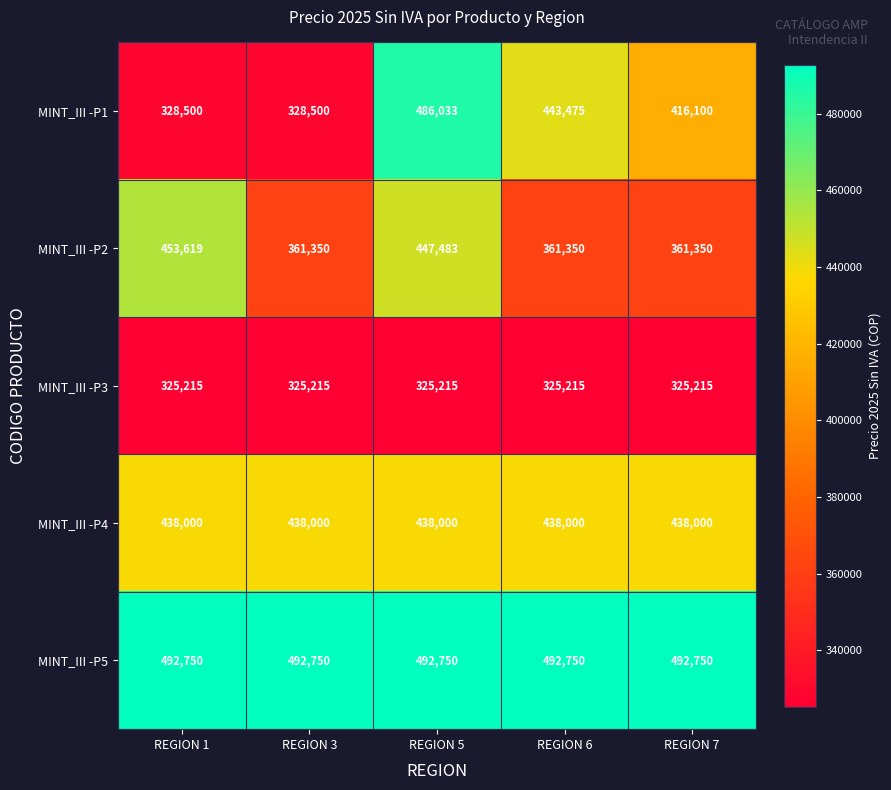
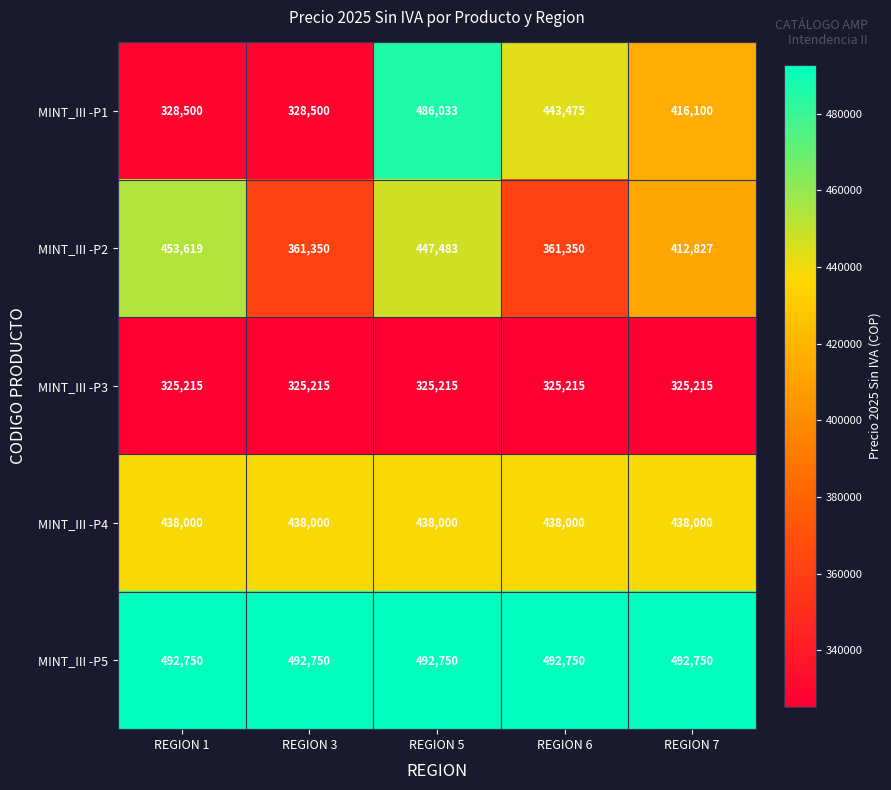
  {
    "MINT_III -P1": {
      "REGION 1": "328,500",
      "REGION 3": "328,500",
      "REGION 5": "486,033",
      "REGION 6": "443,475",
      "REGION 7": "416,100"
    },
    "MINT_III -P2": {
      "REGION 1": "453,619",
      "REGION 3": "361,350",
      "REGION 5": "447,483",
      "REGION 6": "361,350",
-     "REGION 7": "361,350"
+     "REGION 7": "412,827"
    },
    "MINT_III -P3": {
      "REGION 1": "325,215",
      "REGION 3": "325,215",
      "REGION 5": "325,215",
      "REGION 6": "325,215",
      "REGION 7": "325,215"
    },
    "MINT_III -P4": {
      "REGION 1": "438,000",
      "REGION 3": "438,000",
      "REGION 5": "438,000",
      "REGION 6": "438,000",
      "REGION 7": "438,000"
    },
    "MINT_III -P5": {
      "REGION 1": "492,750",
      "REGION 3": "492,750",
      "REGION 5": "492,750",
      "REGION 6": "492,750",
      "REGION 7": "492,750"
    }
  }
